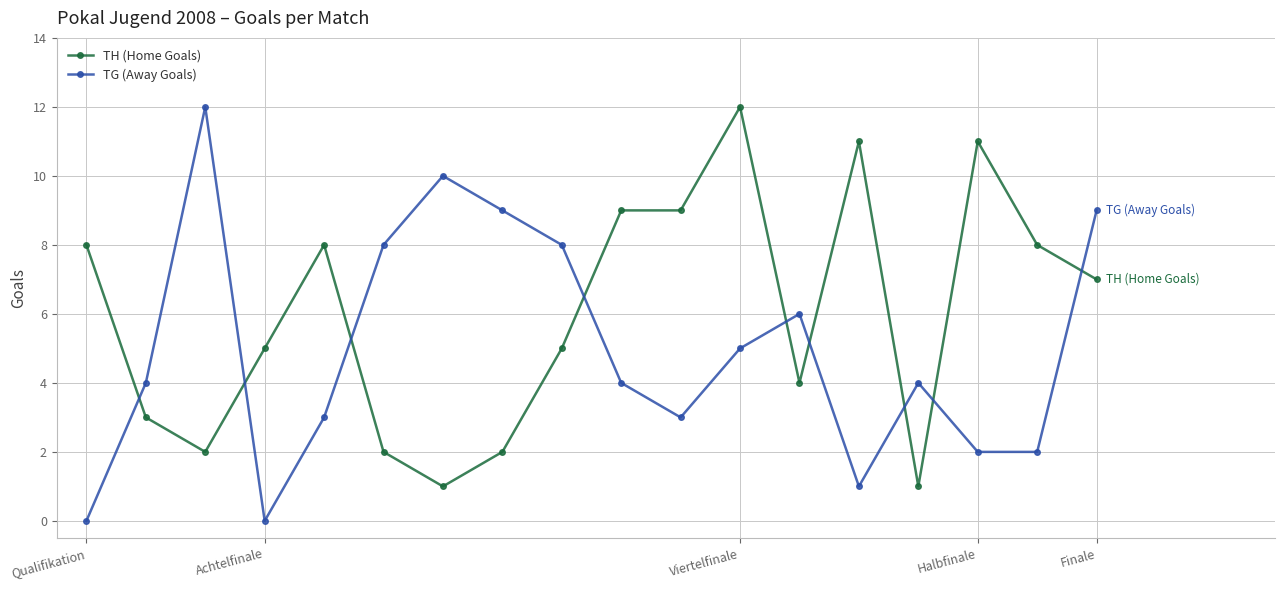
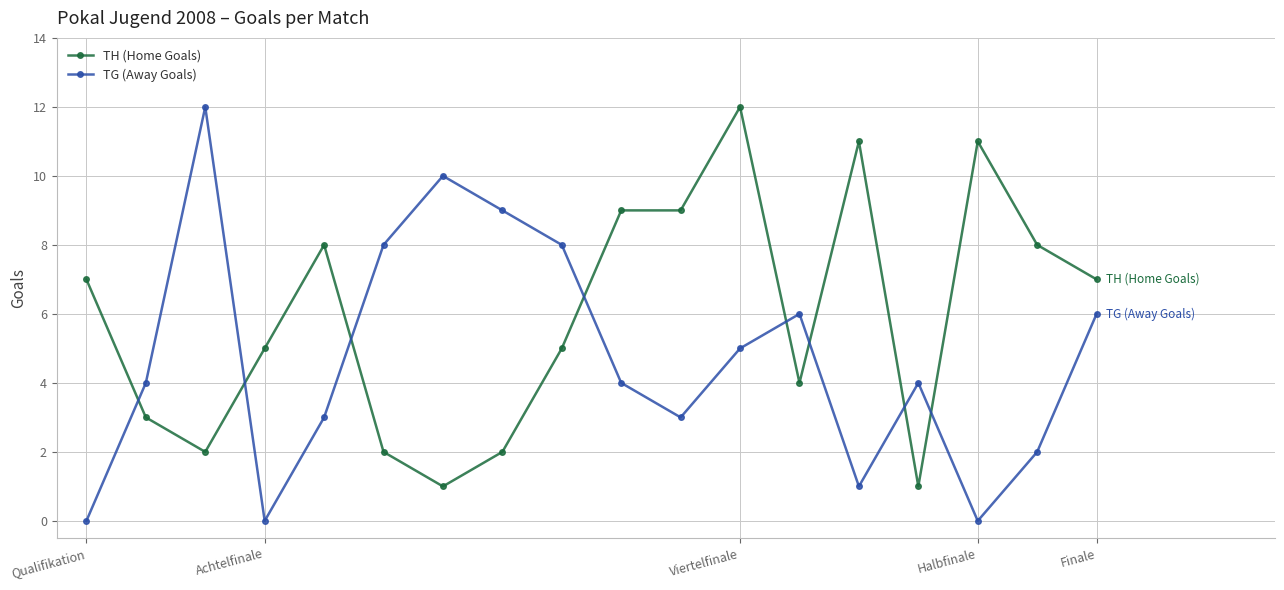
  {
    "TH (Home Goals)": {
-     "Qualifikation": 8,
+     "Qualifikation": 7,
      "Achtelfinale": 5,
      "Viertelfinale": 12,
      "Halbfinale": 11,
      "Finale": 7
    },
    "TG (Away Goals)": {
      "Qualifikation": 0,
      "Achtelfinale": 0,
      "Viertelfinale": 5,
-     "Halbfinale": 2,
-     "Finale": 9
+     "Halbfinale": 0,
+     "Finale": 6
    }
  }
